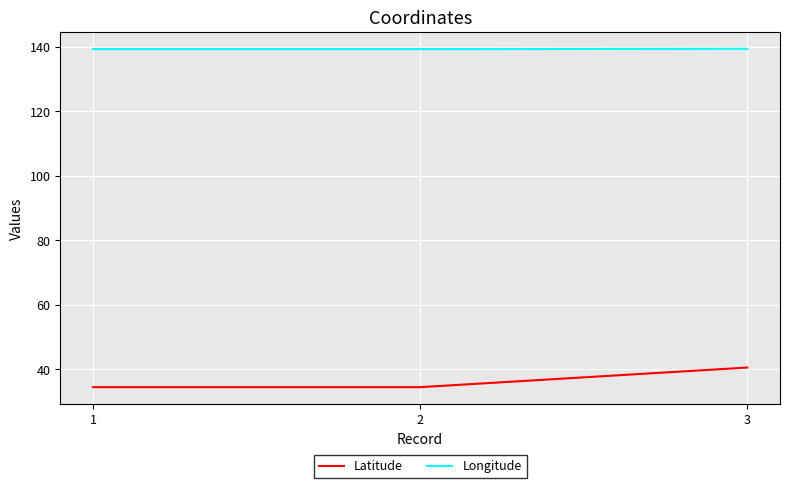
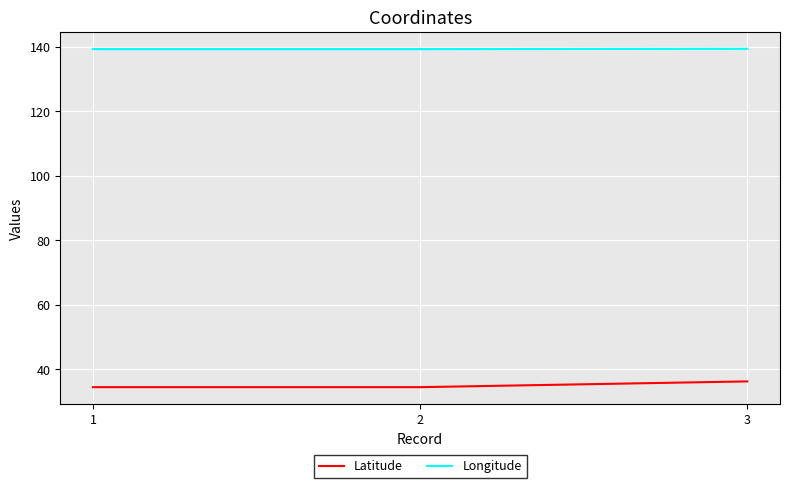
  {
    "Latitude": {
      "1": 34,
      "2": 34,
-     "3": 40
+     "3": 36
    },
    "Longitude": {
      "1": 139,
      "2": 139,
      "3": 139
    }
  }
